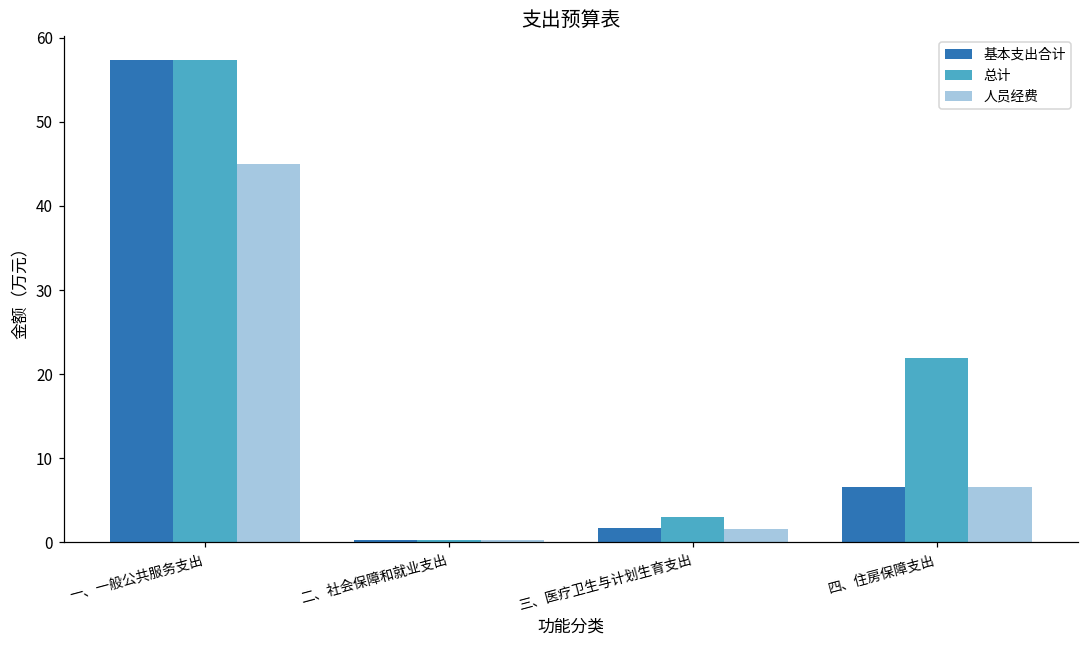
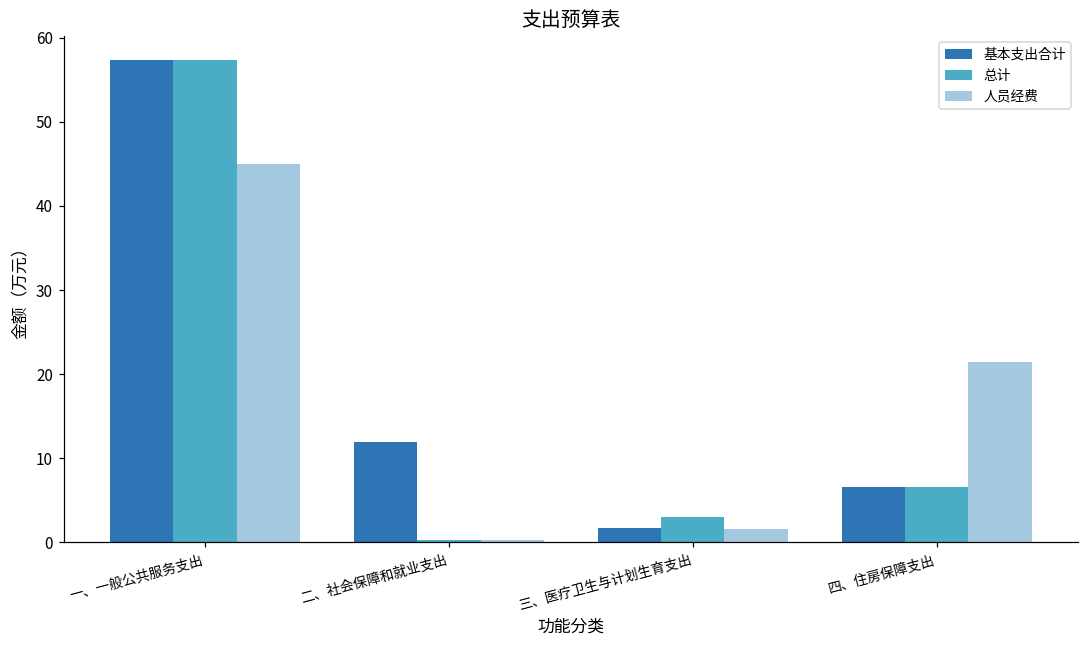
  {
    "基本支出合计": {
      "一、一般公共服务支出": 57,
-     "二、社会保障和就业支出": 0,
+     "二、社会保障和就业支出": 12,
      "三、医疗卫生与计划生育支出": 2,
      "四、住房保障支出": 7
    },
    "总计": {
      "一、一般公共服务支出": 57,
      "三、医疗卫生与计划生育支出": 3,
-     "四、住房保障支出": 22
+     "四、住房保障支出": 7
    },
    "人员经费": {
      "一、一般公共服务支出": 45,
      "三、医疗卫生与计划生育支出": 2,
-     "四、住房保障支出": 7
+     "四、住房保障支出": 21
    }
  }
